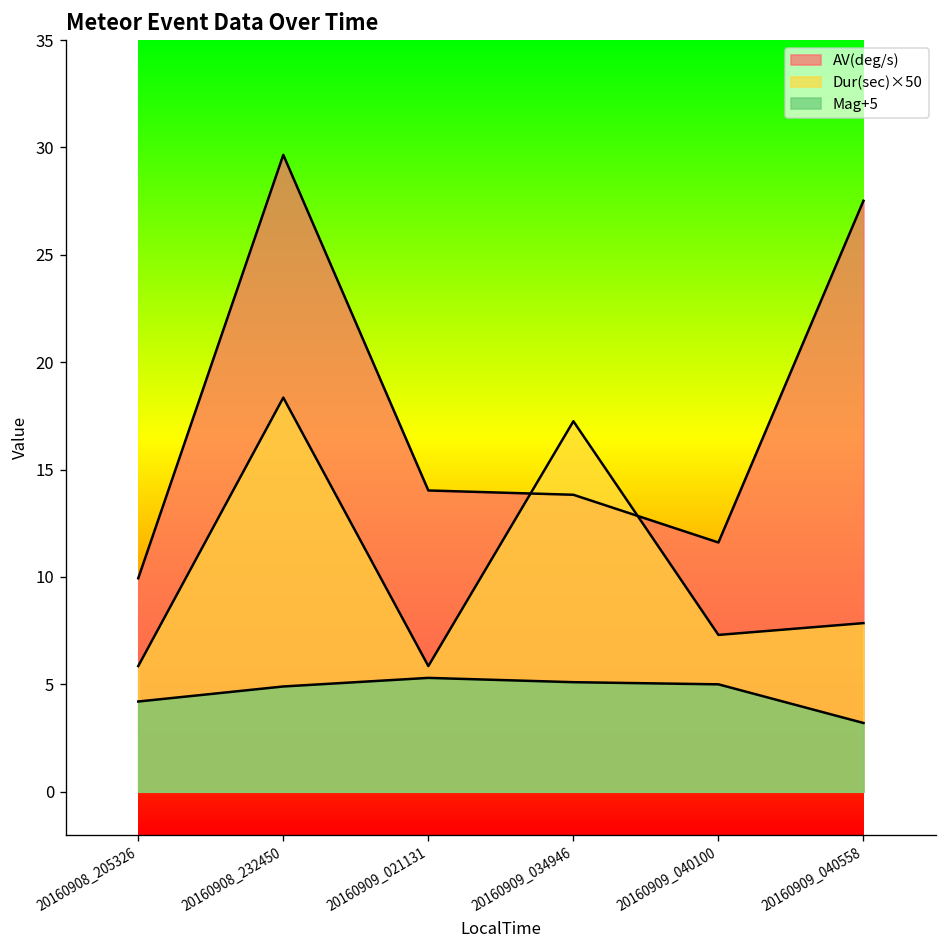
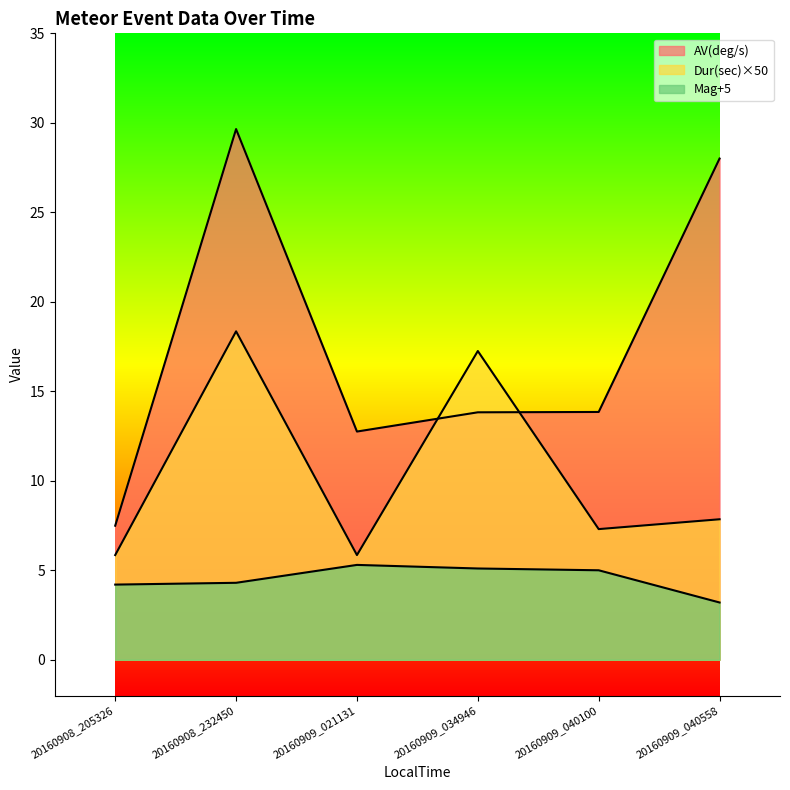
  {
    "AV(deg/s)": {
-     "20160908_205326": 9.9,
+     "20160908_205326": 7.5,
      "20160908_232450": 29.7,
-     "20160909_021131": 14.0,
+     "20160909_021131": 12.8,
      "20160909_034946": 13.8,
-     "20160909_040100": 11.6,
-     "20160909_040558": 27.5
+     "20160909_040100": 13.8,
+     "20160909_040558": 28.0
    },
    "Dur(sec)×50": {
      "20160908_205326": 5.9,
      "20160908_232450": 18.4,
      "20160909_021131": 5.9,
      "20160909_034946": 17.3,
      "20160909_040100": 7.3,
      "20160909_040558": 7.9
    },
    "Mag+5": {
      "20160908_205326": 4.2,
-     "20160908_232450": 4.9,
+     "20160908_232450": 4.3,
      "20160909_021131": 5.3,
      "20160909_034946": 5.1,
      "20160909_040100": 5.0,
      "20160909_040558": 3.2
    }
  }
